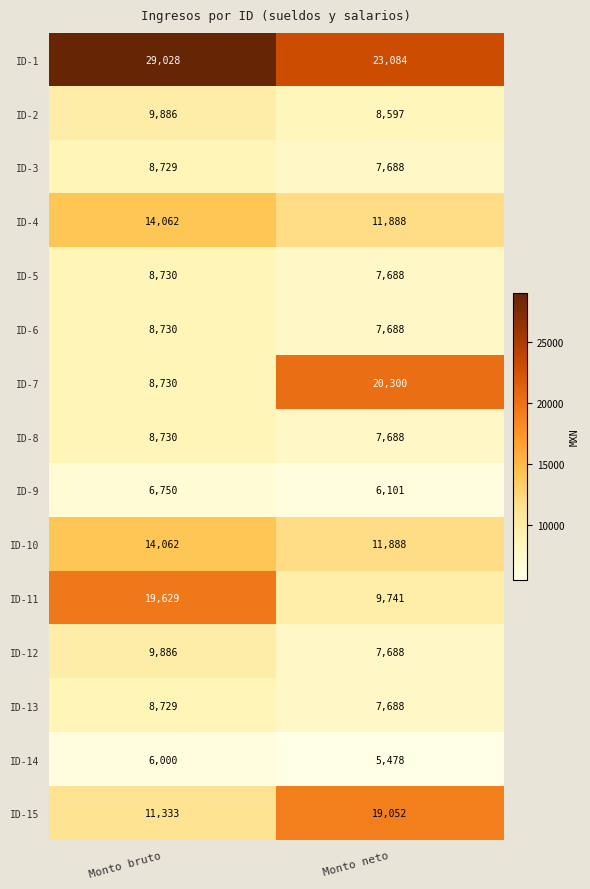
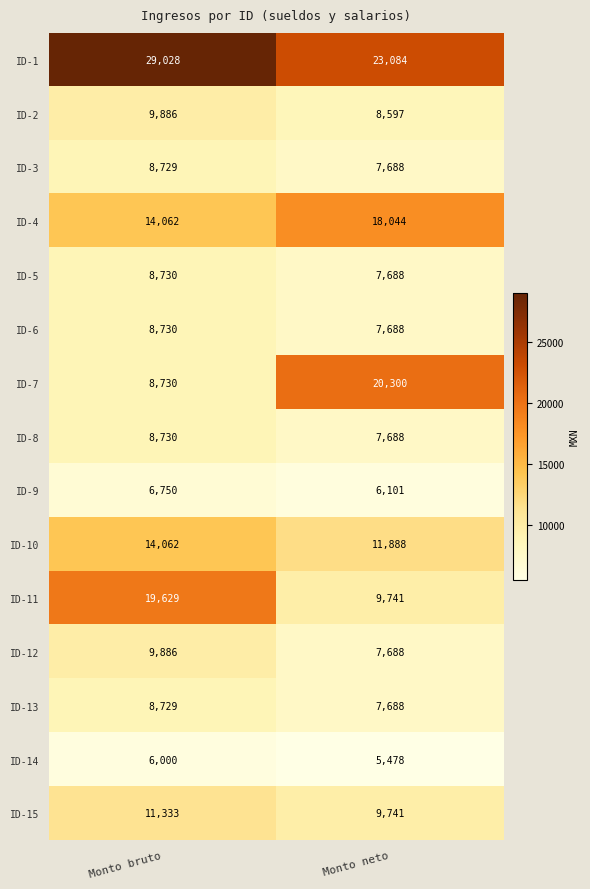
  {
    "ID-1": {
      "Monto bruto": "29,028",
      "Monto neto": "23,084"
    },
    "ID-2": {
      "Monto bruto": "9,886",
      "Monto neto": "8,597"
    },
    "ID-3": {
      "Monto bruto": "8,729",
      "Monto neto": "7,688"
    },
    "ID-4": {
      "Monto bruto": "14,062",
-     "Monto neto": "11,888"
+     "Monto neto": "18,044"
    },
    "ID-5": {
      "Monto bruto": "8,730",
      "Monto neto": "7,688"
    },
    "ID-6": {
      "Monto bruto": "8,730",
      "Monto neto": "7,688"
    },
    "ID-7": {
      "Monto bruto": "8,730",
      "Monto neto": "20,300"
    },
    "ID-8": {
      "Monto bruto": "8,730",
      "Monto neto": "7,688"
    },
    "ID-9": {
      "Monto bruto": "6,750",
      "Monto neto": "6,101"
    },
    "ID-10": {
      "Monto bruto": "14,062",
      "Monto neto": "11,888"
    },
    "ID-11": {
      "Monto bruto": "19,629",
      "Monto neto": "9,741"
    },
    "ID-12": {
      "Monto bruto": "9,886",
      "Monto neto": "7,688"
    },
    "ID-13": {
      "Monto bruto": "8,729",
      "Monto neto": "7,688"
    },
    "ID-14": {
      "Monto bruto": "6,000",
      "Monto neto": "5,478"
    },
    "ID-15": {
      "Monto bruto": "11,333",
-     "Monto neto": "19,052"
+     "Monto neto": "9,741"
    }
  }
